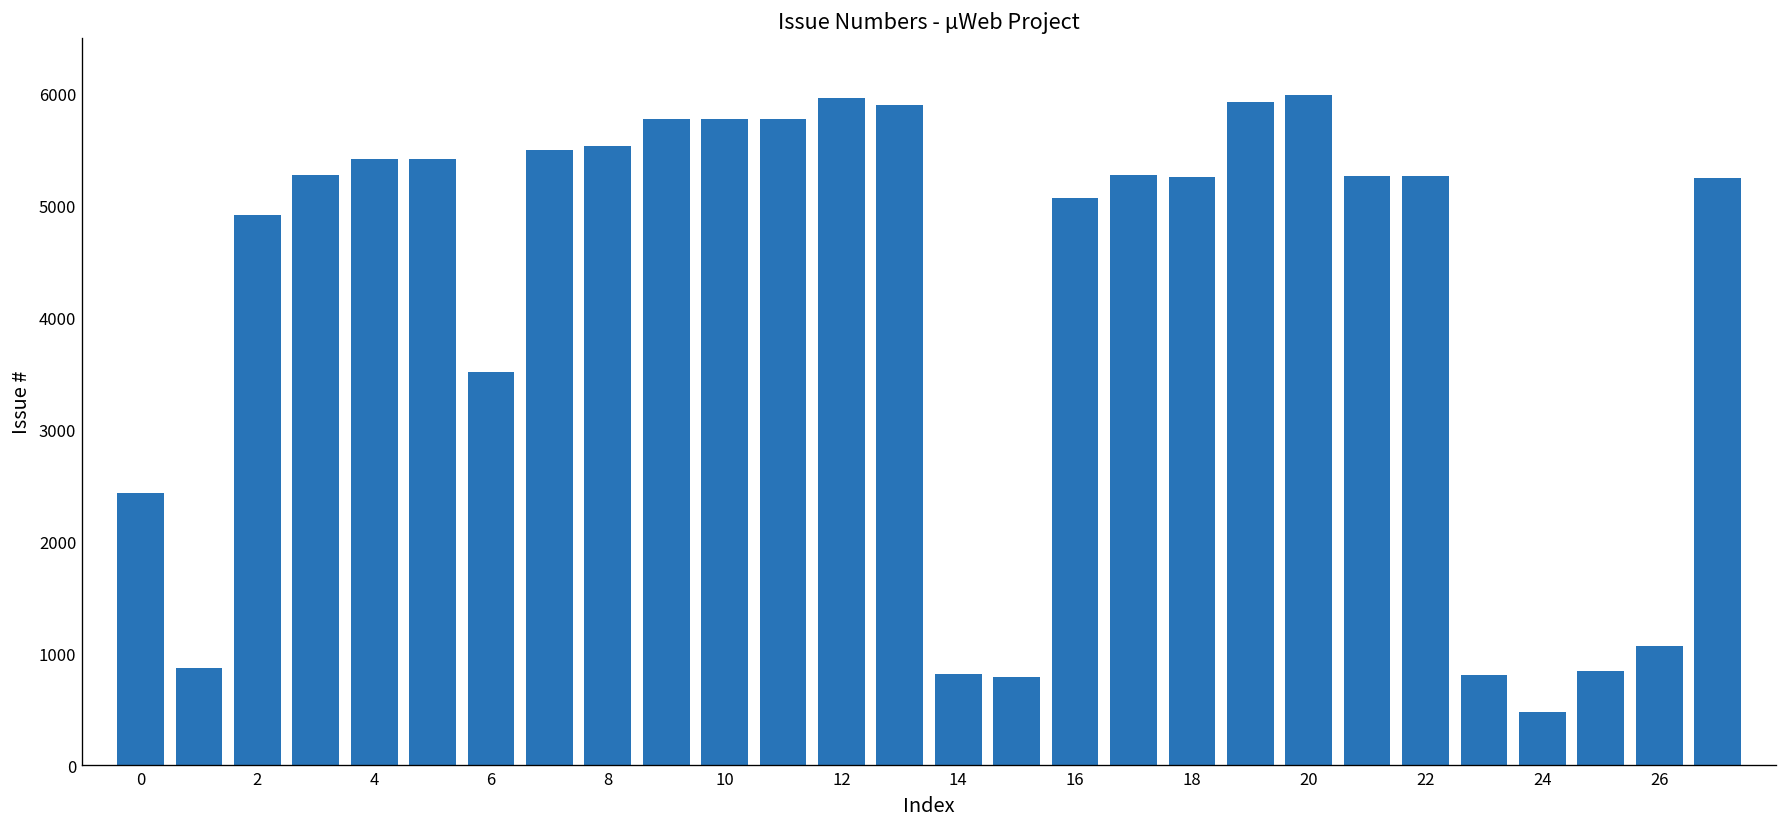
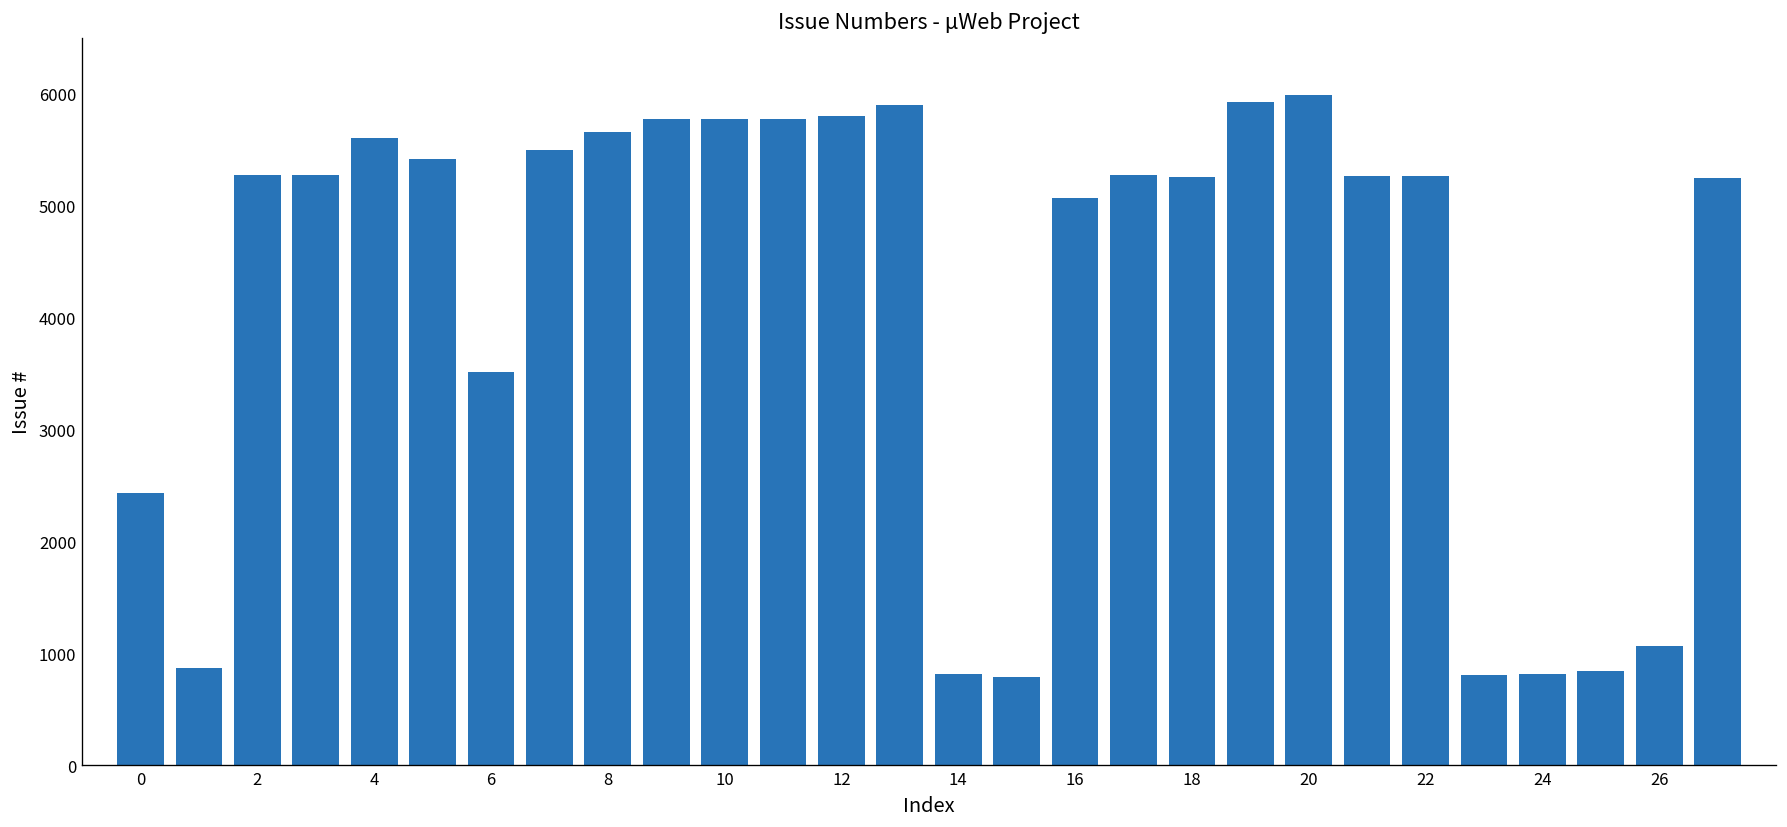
  {
    "0": 2400,
-   "2": 4900,
-   "4": 5400,
+   "2": 5300,
+   "4": 5600,
    "6": 3500,
-   "8": 5500,
+   "8": 5700,
    "10": 5800,
-   "12": 6000,
+   "12": 5800,
    "14": 800,
    "16": 5100,
    "18": 5300,
    "20": 6000,
    "22": 5300,
-   "24": 500,
+   "24": 800,
    "26": 1100
  }
